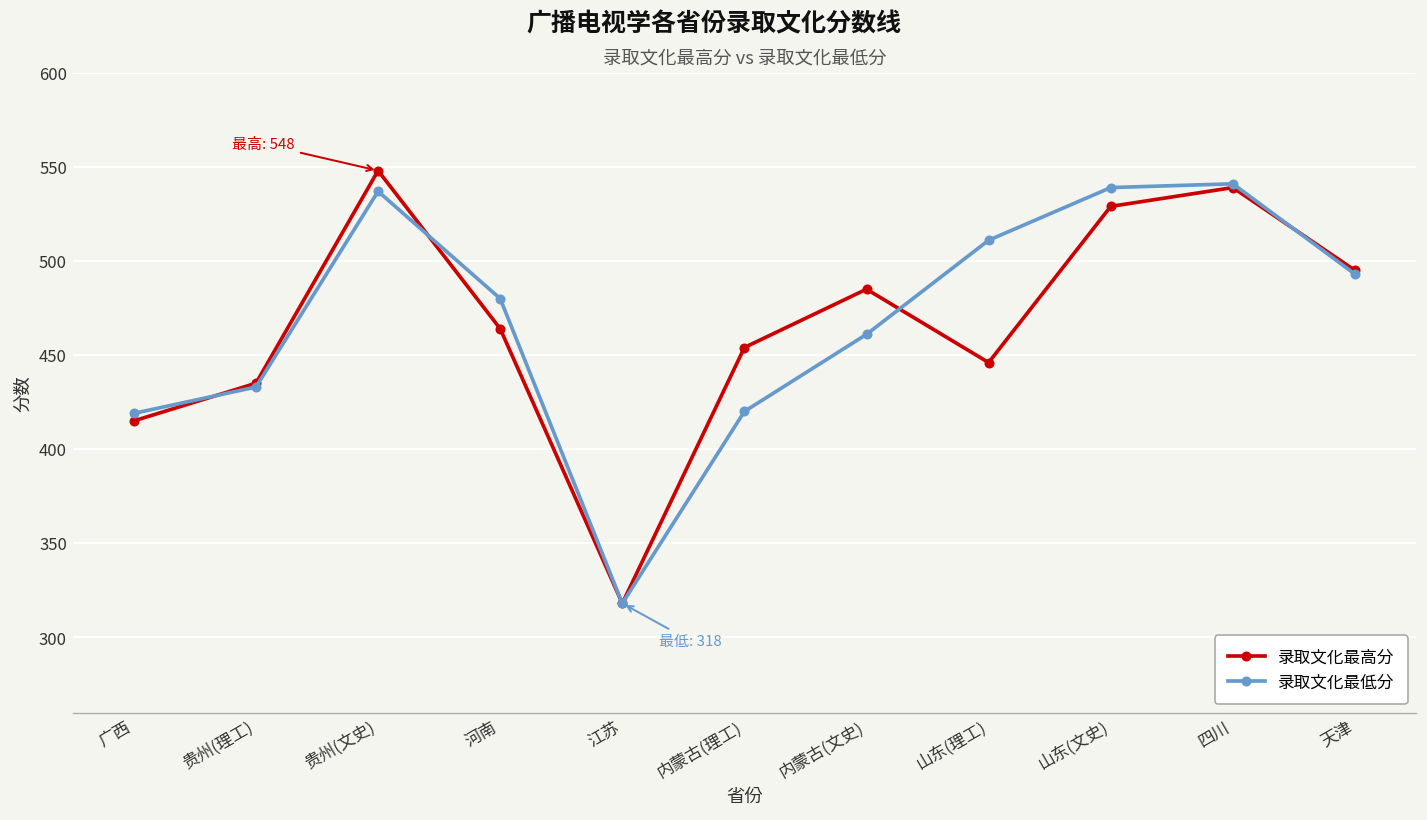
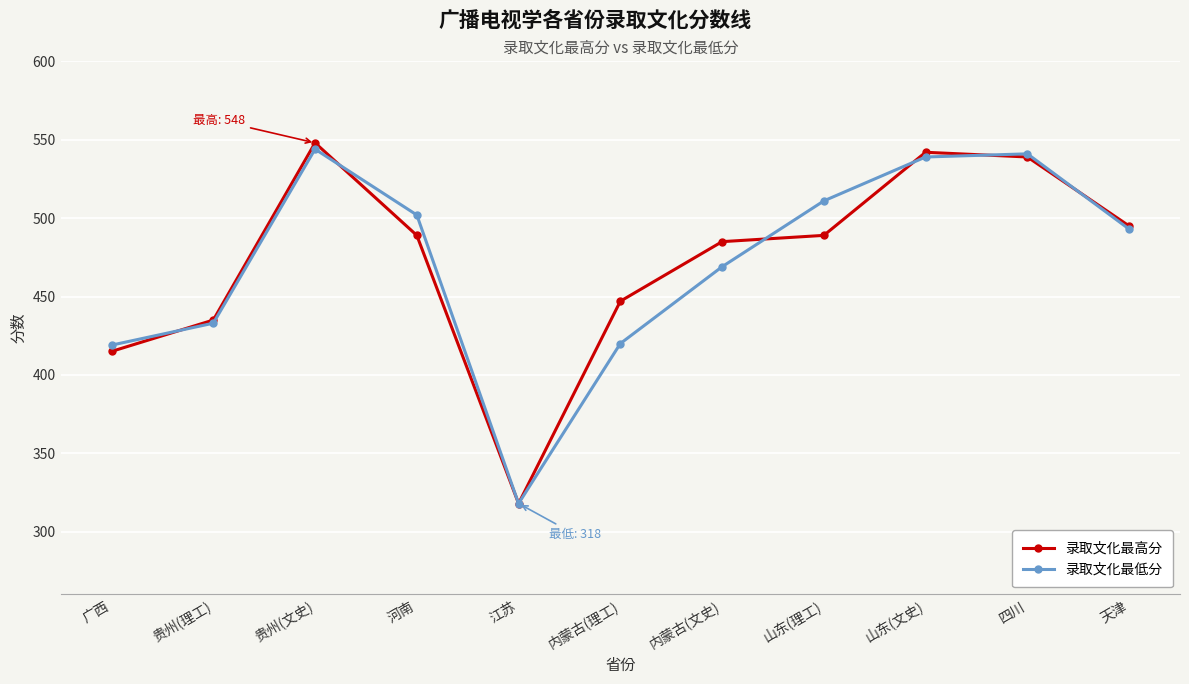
  {
    "录取文化最高分": {
      "广西": 415,
      "贵州(理工)": 435,
-     "河南": 464,
-     "内蒙古(理工)": 454,
+     "河南": 489,
+     "内蒙古(理工)": 447,
      "内蒙古(文史)": 485,
-     "山东(理工)": 446,
-     "山东(文史)": 529,
+     "山东(理工)": 489,
+     "山东(文史)": 542,
      "四川": 539,
      "天津": 495
    },
    "录取文化最低分": {
      "广西": 419,
      "贵州(理工)": 433,
-     "贵州(文史)": 537,
-     "河南": 480,
+     "贵州(文史)": 544,
+     "河南": 502,
      "内蒙古(理工)": 420,
-     "内蒙古(文史)": 461,
+     "内蒙古(文史)": 469,
      "山东(理工)": 511,
      "山东(文史)": 539,
      "四川": 541,
      "天津": 493
    }
  }
